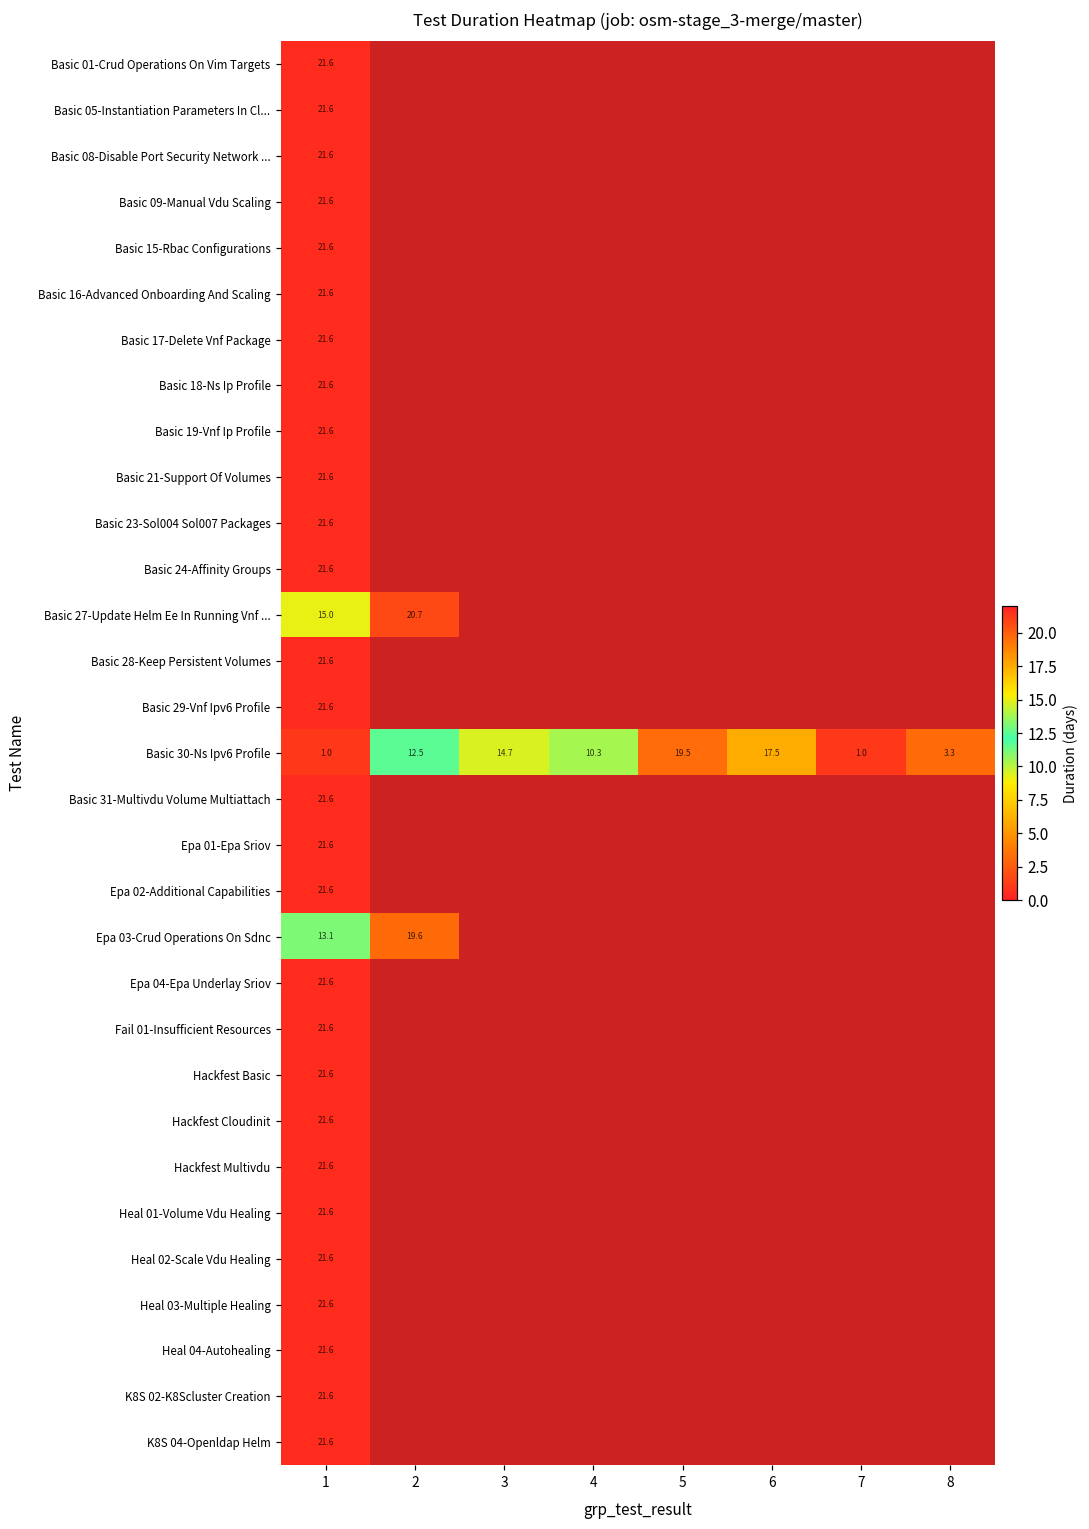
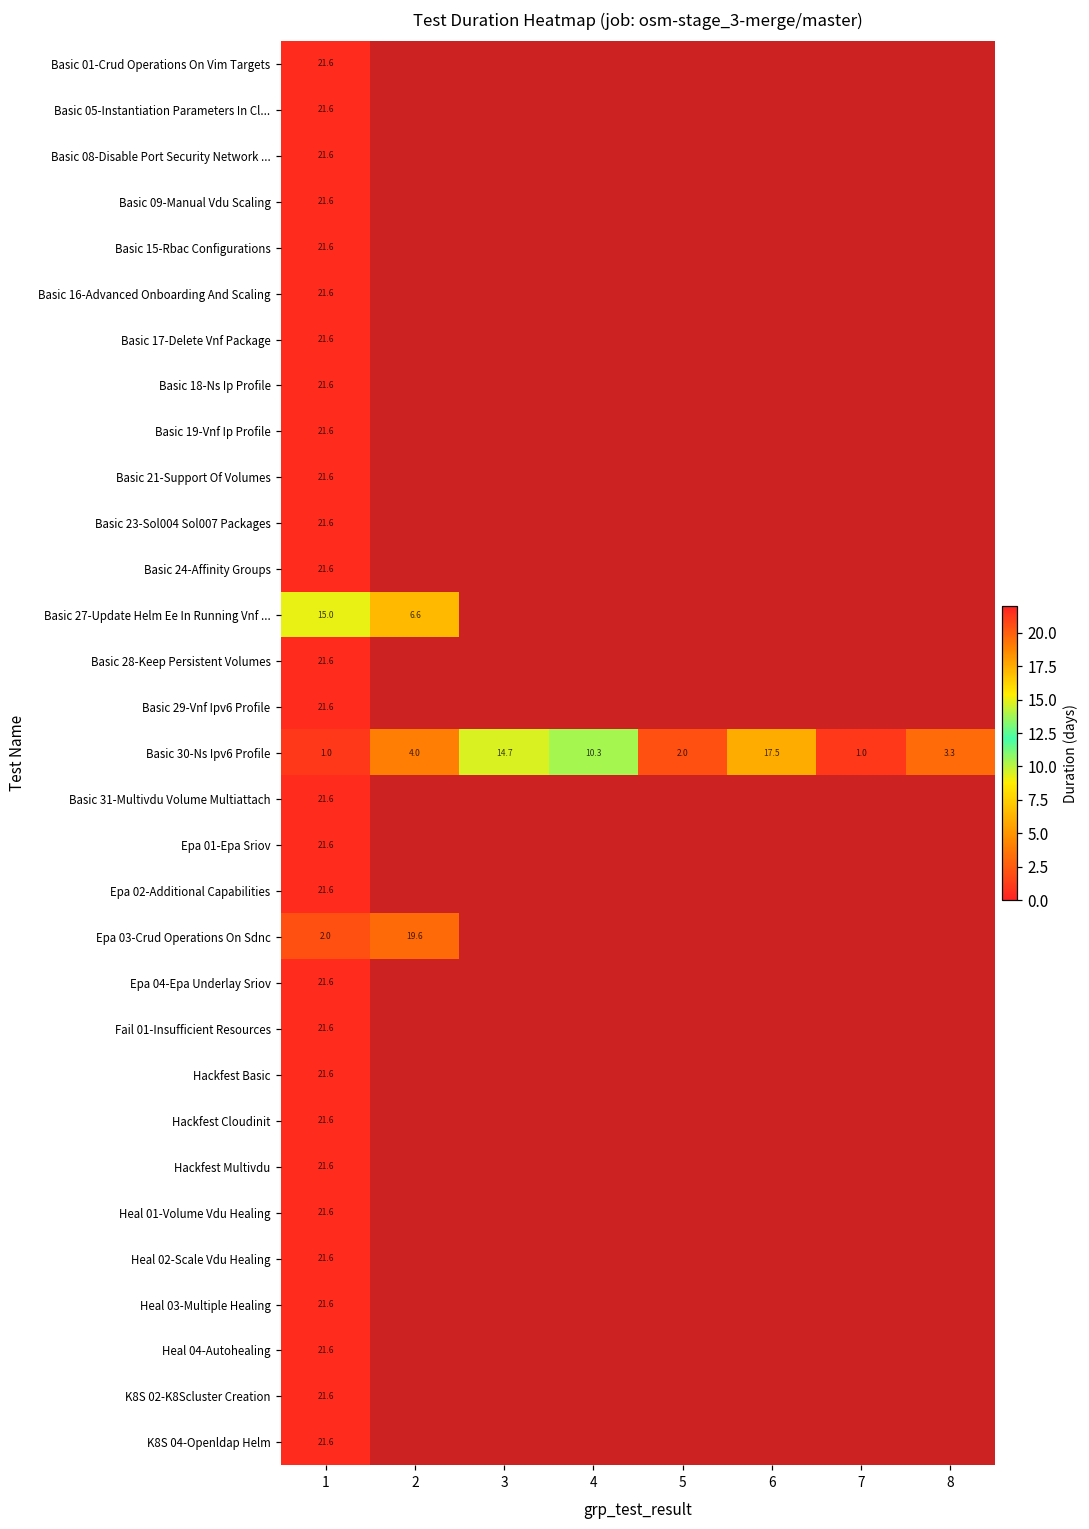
  {
    "Basic 01-Crud Operations On Vim Targets": {
      "1": 21.6
    },
    "Basic 05-Instantiation Parameters In Cl...": {
      "1": 21.6
    },
    "Basic 08-Disable Port Security Network ...": {
      "1": 21.6
    },
    "Basic 09-Manual Vdu Scaling": {
      "1": 21.6
    },
    "Basic 15-Rbac Configurations": {
      "1": 21.6
    },
    "Basic 16-Advanced Onboarding And Scaling": {
      "1": 21.6
    },
    "Basic 17-Delete Vnf Package": {
      "1": 21.6
    },
    "Basic 18-Ns Ip Profile": {
      "1": 21.6
    },
    "Basic 19-Vnf Ip Profile": {
      "1": 21.6
    },
    "Basic 21-Support Of Volumes": {
      "1": 21.6
    },
    "Basic 23-Sol004 Sol007 Packages": {
      "1": 21.6
    },
    "Basic 24-Affinity Groups": {
      "1": 21.6
    },
    "Basic 27-Update Helm Ee In Running Vnf ...": {
      "1": 15.0,
-     "2": 20.7
+     "2": 6.6
    },
    "Basic 28-Keep Persistent Volumes": {
      "1": 21.6
    },
    "Basic 29-Vnf Ipv6 Profile": {
      "1": 21.6
    },
    "Basic 30-Ns Ipv6 Profile": {
      "1": 1.0,
-     "2": 12.5,
+     "2": 4.0,
      "3": 14.7,
      "4": 10.3,
-     "5": 19.5,
+     "5": 2.0,
      "6": 17.5,
      "7": 1.0,
      "8": 3.3
    },
    "Basic 31-Multivdu Volume Multiattach": {
      "1": 21.6
    },
    "Epa 01-Epa Sriov": {
      "1": 21.6
    },
    "Epa 02-Additional Capabilities": {
      "1": 21.6
    },
    "Epa 03-Crud Operations On Sdnc": {
-     "1": 13.1,
+     "1": 2.0,
      "2": 19.6
    },
    "Epa 04-Epa Underlay Sriov": {
      "1": 21.6
    },
    "Fail 01-Insufficient Resources": {
      "1": 21.6
    },
    "Hackfest Basic": {
      "1": 21.6
    },
    "Hackfest Cloudinit": {
      "1": 21.6
    },
    "Hackfest Multivdu": {
      "1": 21.6
    },
    "Heal 01-Volume Vdu Healing": {
      "1": 21.6
    },
    "Heal 02-Scale Vdu Healing": {
      "1": 21.6
    },
    "Heal 03-Multiple Healing": {
      "1": 21.6
    },
    "Heal 04-Autohealing": {
      "1": 21.6
    },
    "K8S 02-K8Scluster Creation": {
      "1": 21.6
    },
    "K8S 04-Openldap Helm": {
      "1": 21.6
    }
  }
